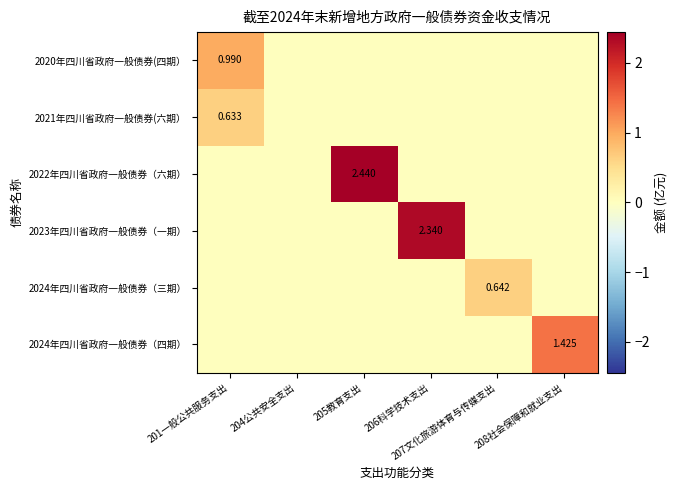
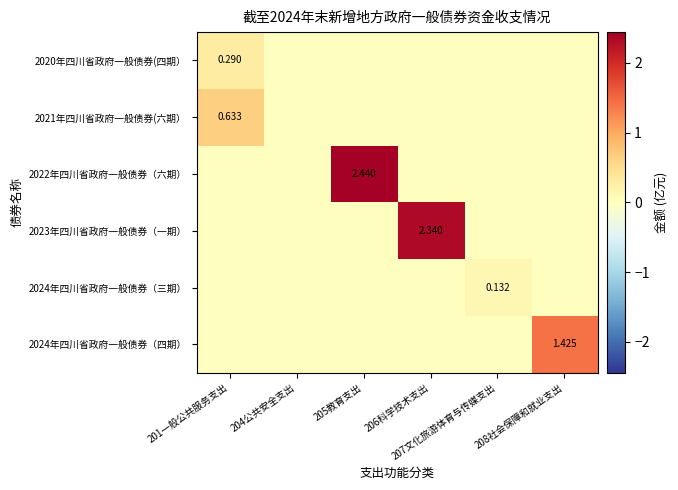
  {
    "2020年四川省政府一般债券(四期）": {
-     "201一般公共服务支出": 0.990
+     "201一般公共服务支出": 0.290
    },
    "2021年四川省政府一般债券(六期）": {
      "201一般公共服务支出": 0.633
    },
    "2022年四川省政府一般债券（六期）": {
      "205教育支出": 2.440
    },
    "2023年四川省政府一般债券（一期）": {
      "206科学技术支出": 2.340
    },
    "2024年四川省政府一般债券（三期）": {
-     "207文化旅游体育与传媒支出": 0.642
+     "207文化旅游体育与传媒支出": 0.132
    },
    "2024年四川省政府一般债券（四期）": {
      "208社会保障和就业支出": 1.425
    }
  }
